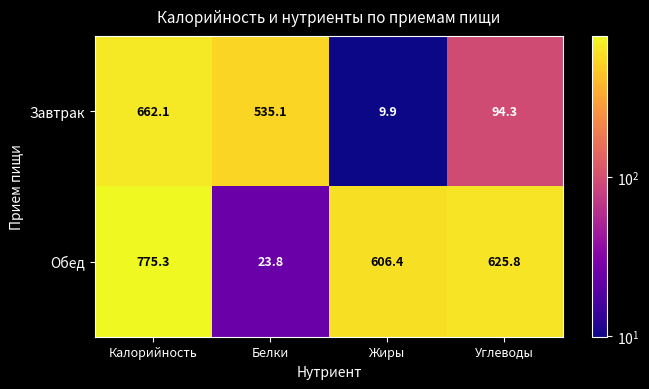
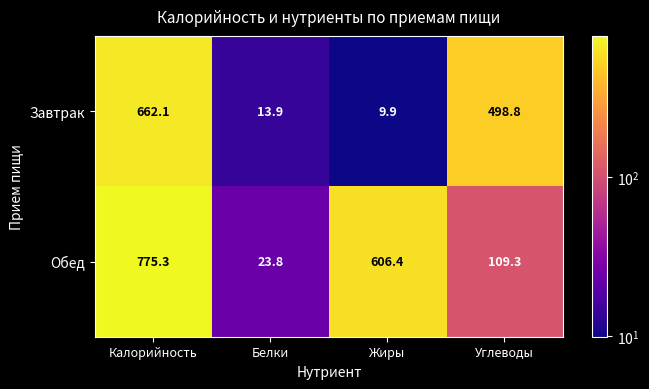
  {
    "Завтрак": {
      "Калорийность": 662.1,
-     "Белки": 535.1,
+     "Белки": 13.9,
      "Жиры": 9.9,
-     "Углеводы": 94.3
+     "Углеводы": 498.8
    },
    "Обед": {
      "Калорийность": 775.3,
      "Белки": 23.8,
      "Жиры": 606.4,
-     "Углеводы": 625.8
+     "Углеводы": 109.3
    }
  }
